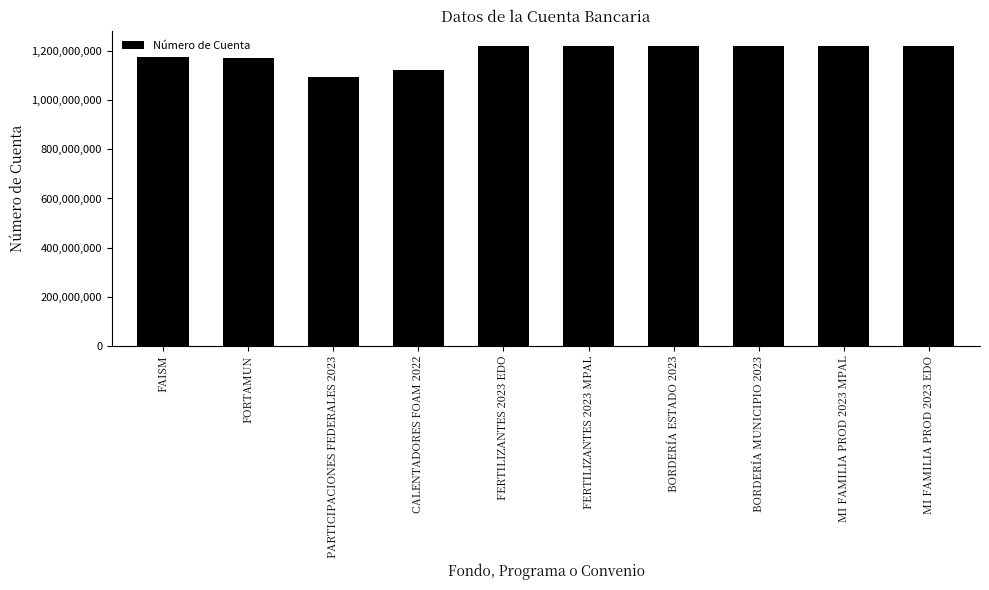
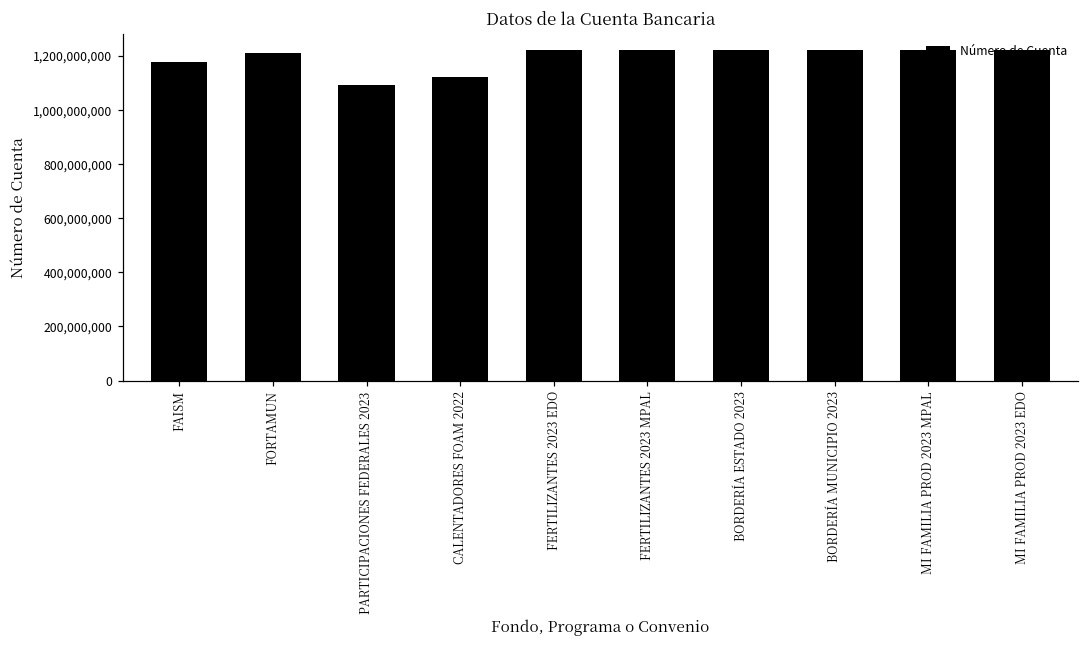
  {
    "FAISM": "1,180,000,000",
-   "FORTAMUN": "1,170,000,000",
+   "FORTAMUN": "1,210,000,000",
    "PARTICIPACIONES FEDERALES 2023": "1,090,000,000",
    "CALENTADORES FOAM 2022": "1,120,000,000",
    "FERTILIZANTES 2023 EDO": "1,220,000,000",
    "FERTILIZANTES 2023 MPAL": "1,220,000,000",
    "BORDERÍA ESTADO 2023": "1,220,000,000",
    "BORDERÍA MUNICIPIO 2023": "1,220,000,000",
    "MI FAMILIA PROD 2023 MPAL": "1,220,000,000",
    "MI FAMILIA PROD 2023 EDO": "1,220,000,000"
  }
